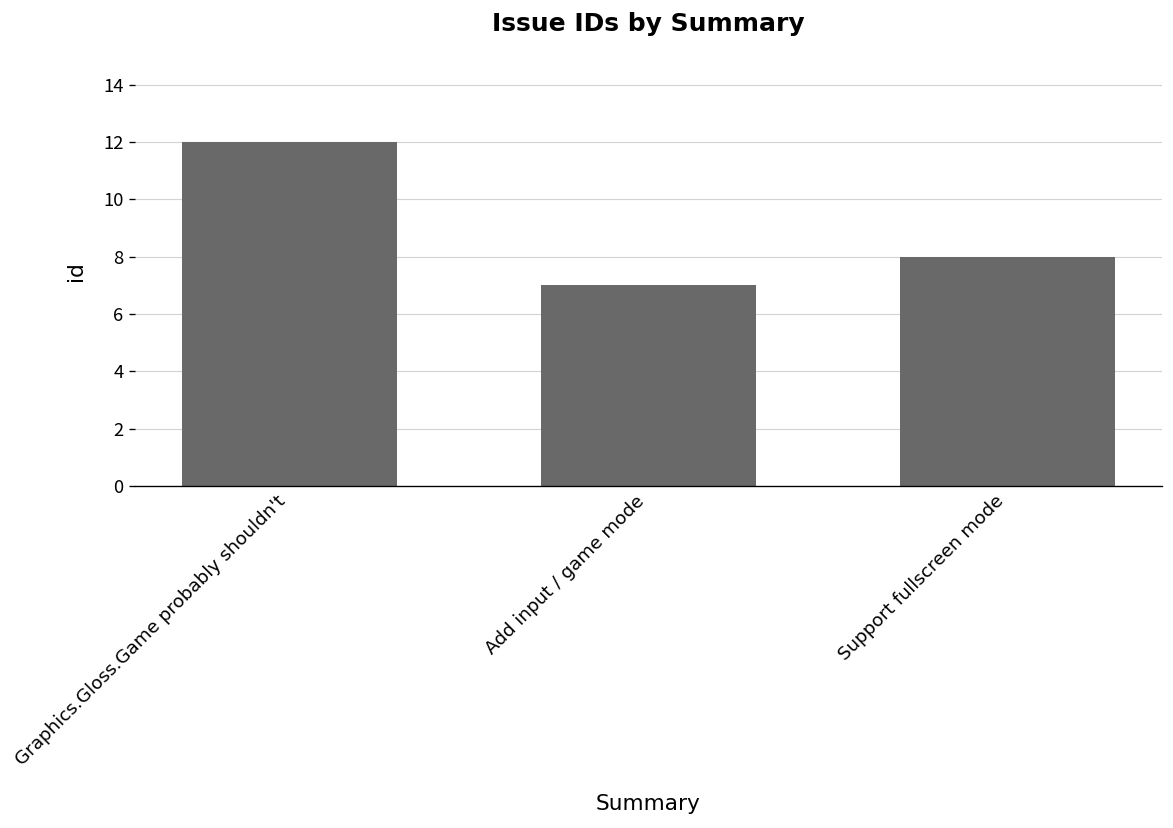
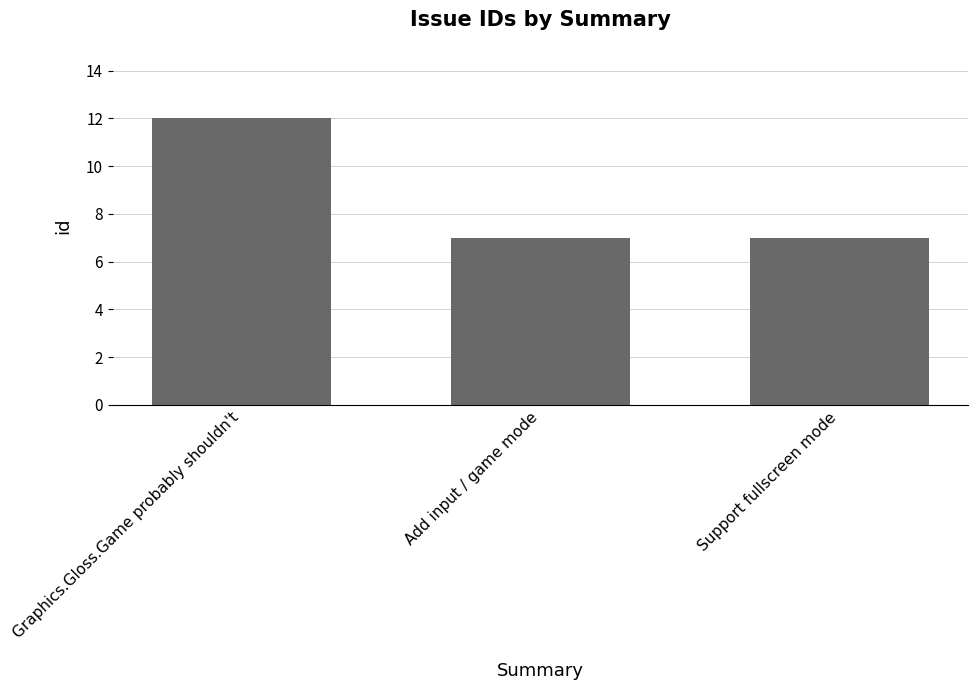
  {
    "Graphics.Gloss.Game probably shouldn't": 12,
    "Add input / game mode": 7,
-   "Support fullscreen mode": 8
+   "Support fullscreen mode": 7
  }
